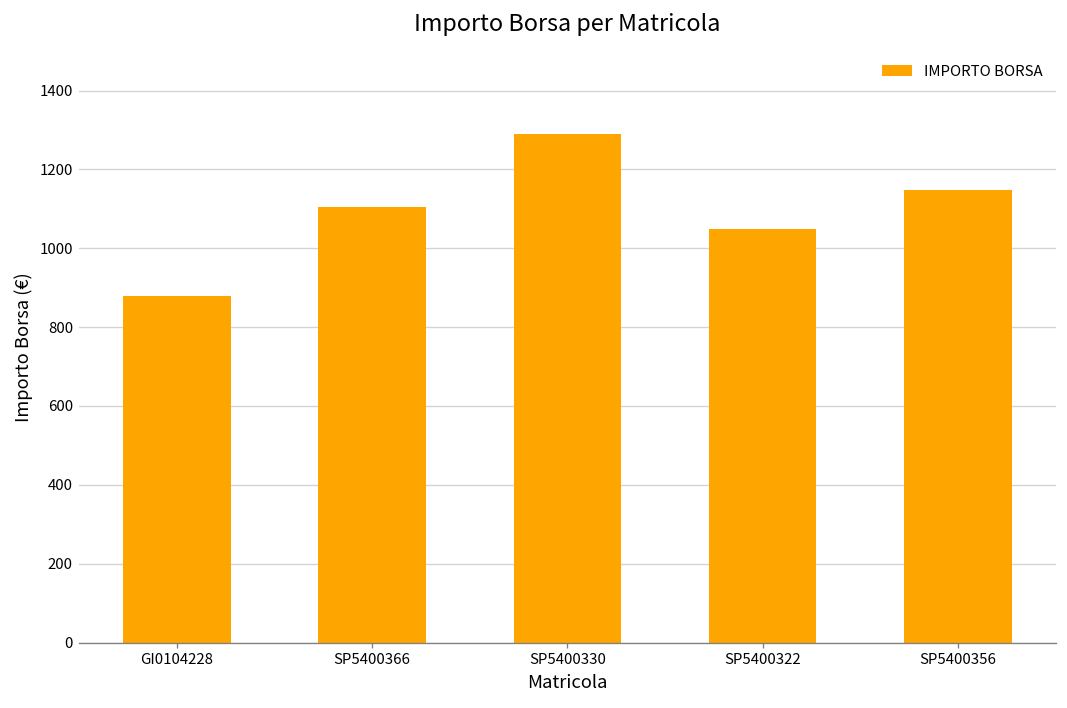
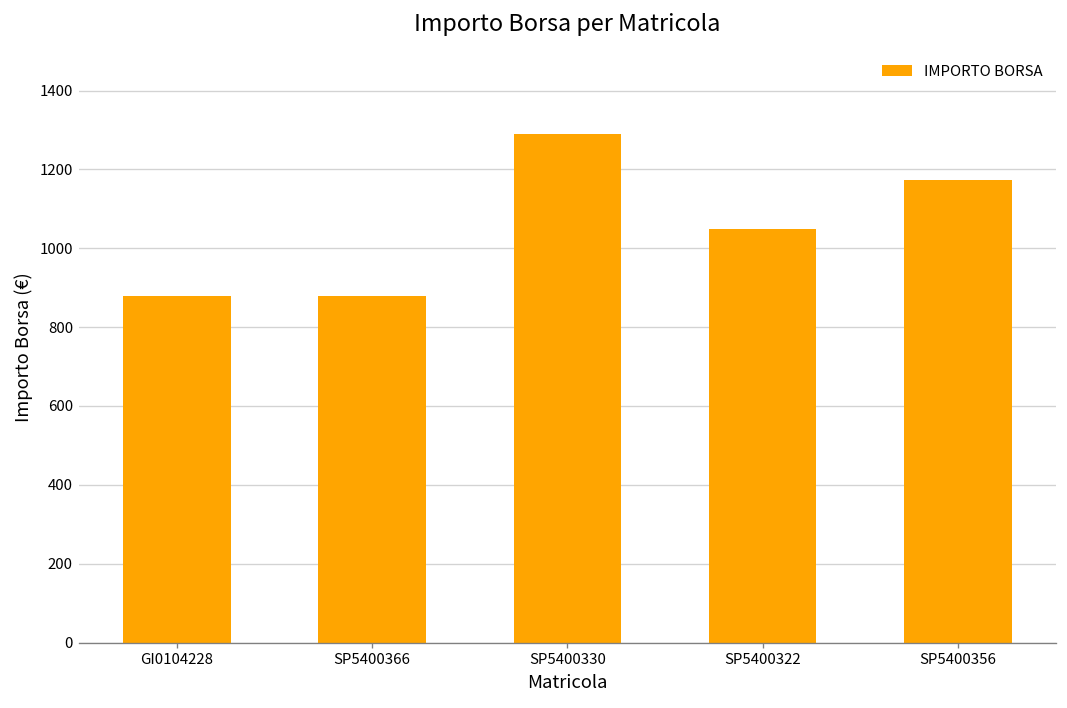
  {
    "GI0104228": 880,
-   "SP5400366": 1100,
+   "SP5400366": 880,
    "SP5400330": 1290,
    "SP5400322": 1050,
-   "SP5400356": 1150
+   "SP5400356": 1170
  }
